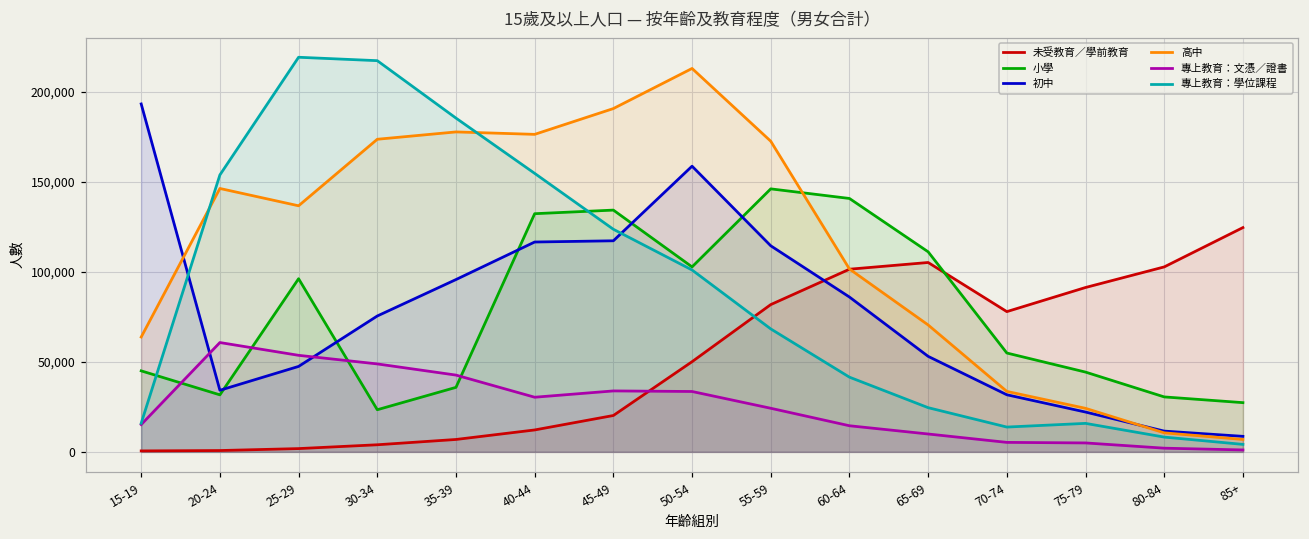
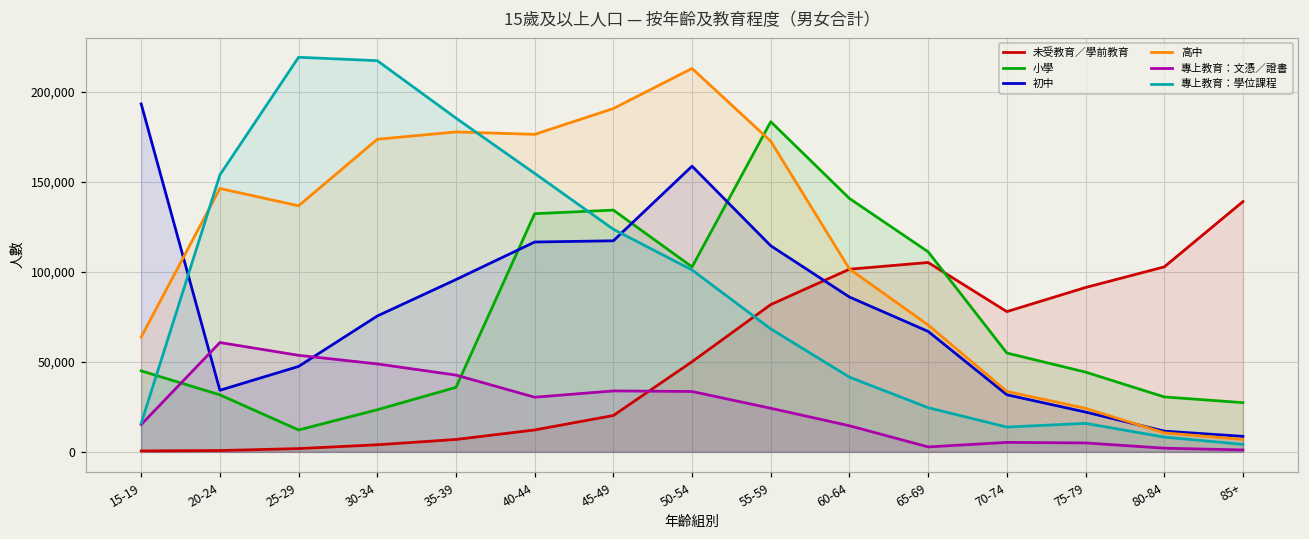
  {
    "未受教育／學前教育": {
      "15-19": "1,000",
      "20-24": "1,000",
      "25-29": "2,000",
      "30-34": "4,000",
      "35-39": "7,000",
      "40-44": "12,000",
      "45-49": "20,000",
      "50-54": "50,000",
      "55-59": "82,000",
      "65-69": "105,000",
      "70-74": "78,000",
      "75-79": "91,000",
      "80-84": "103,000",
-     "85+": "125,000"
+     "85+": "139,000"
    },
    "小學": {
      "15-19": "45,000",
      "20-24": "32,000",
-     "25-29": "96,000",
+     "25-29": "12,000",
      "30-34": "23,000",
      "35-39": "36,000",
      "40-44": "132,000",
      "45-49": "134,000",
      "50-54": "103,000",
-     "55-59": "146,000",
+     "55-59": "183,000",
      "60-64": "141,000",
      "65-69": "111,000",
      "70-74": "55,000",
      "75-79": "44,000",
      "80-84": "31,000",
      "85+": "27,000"
    },
    "初中": {
      "15-19": "193,000",
      "20-24": "34,000",
      "25-29": "47,000",
      "30-34": "75,000",
      "35-39": "96,000",
      "40-44": "117,000",
      "45-49": "117,000",
      "50-54": "159,000",
      "55-59": "114,000",
      "60-64": "86,000",
-     "65-69": "53,000",
+     "65-69": "67,000",
      "70-74": "32,000",
      "75-79": "22,000",
      "85+": "9,000"
    },
    "高中": {
      "15-19": "64,000",
      "20-24": "146,000",
      "25-29": "137,000",
      "30-34": "174,000",
      "35-39": "178,000",
      "40-44": "176,000",
      "45-49": "191,000",
      "50-54": "213,000",
      "55-59": "173,000",
      "65-69": "70,000",
      "70-74": "34,000",
      "75-79": "24,000",
      "85+": "7,000"
    },
    "專上教育：文憑／證書": {
      "20-24": "61,000",
      "25-29": "54,000",
      "30-34": "49,000",
      "35-39": "43,000",
      "40-44": "30,000",
      "45-49": "34,000",
      "50-54": "34,000",
      "55-59": "24,000",
      "60-64": "14,000",
-     "65-69": "10,000",
+     "65-69": "3,000",
      "70-74": "5,000",
      "75-79": "5,000",
      "80-84": "2,000",
      "85+": "1,000"
    },
    "專上教育：學位課程": {
      "20-24": "154,000",
      "25-29": "219,000",
      "30-34": "217,000",
      "35-39": "185,000",
      "40-44": "155,000",
      "45-49": "124,000",
      "50-54": "101,000",
      "55-59": "68,000",
      "60-64": "41,000",
      "65-69": "25,000",
      "70-74": "14,000",
      "75-79": "16,000",
      "80-84": "8,000",
      "85+": "4,000"
    }
  }
